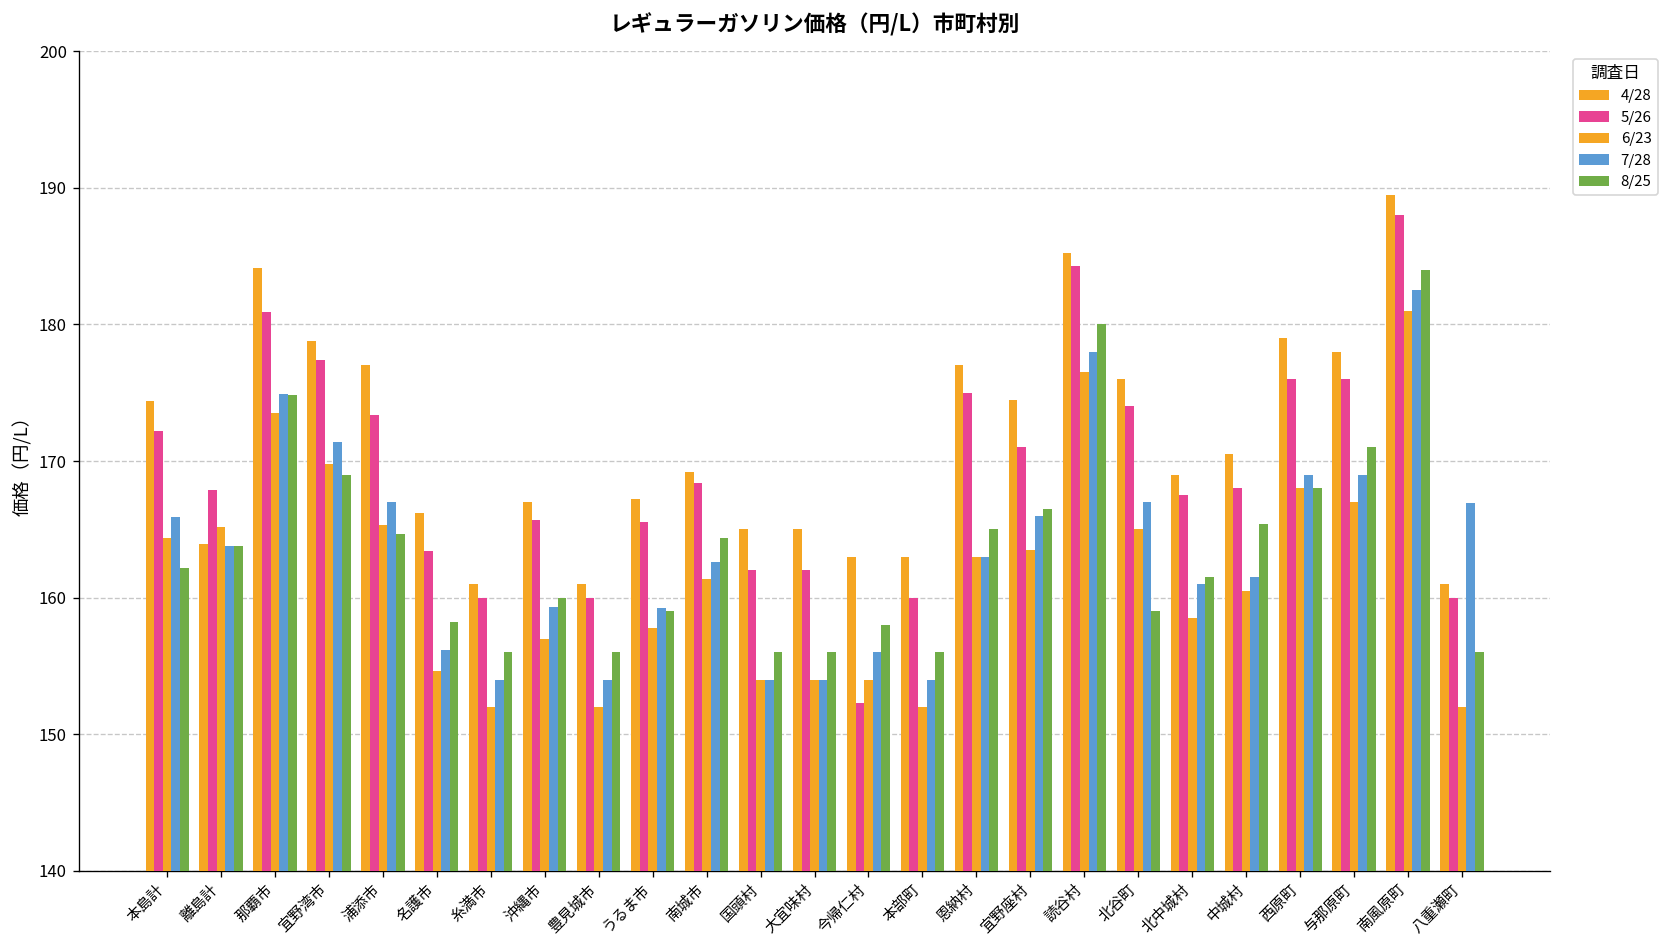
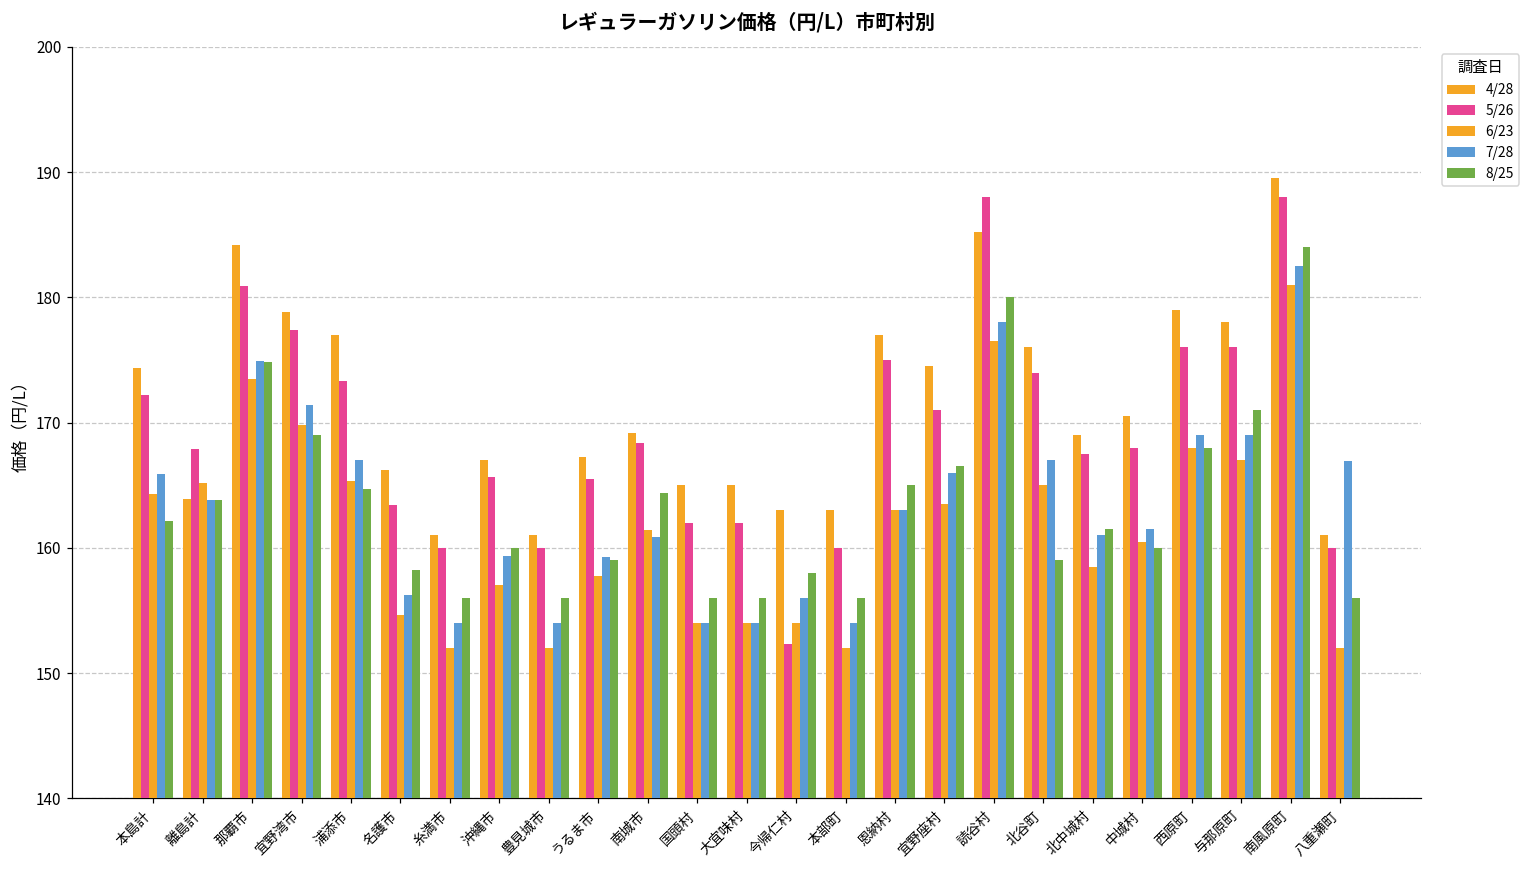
  {
    "5/26": {
      "本島計": 172.2,
      "離島計": 167.9,
      "那覇市": 180.9,
      "宜野湾市": 177.4,
      "浦添市": 173.3,
      "名護市": 163.4,
      "糸満市": 160.0,
      "沖縄市": 165.7,
      "豊見城市": 160.0,
      "うるま市": 165.5,
      "南城市": 168.4,
      "国頭村": 162.0,
      "大宜味村": 162.0,
      "今帰仁村": 152.3,
      "本部町": 160.0,
      "恩納村": 175.0,
      "宜野座村": 171.0,
-     "読谷村": 184.3,
+     "読谷村": 188.0,
      "北谷町": 174.0,
      "北中城村": 167.5,
      "中城村": 168.0,
      "西原町": 176.0,
      "与那原町": 176.0,
      "南風原町": 188.0,
      "八重瀬町": 160.0
    },
    "7/28": {
      "本島計": 165.9,
      "離島計": 163.8,
      "那覇市": 174.9,
      "宜野湾市": 171.4,
      "浦添市": 167.0,
      "名護市": 156.2,
      "糸満市": 154.0,
      "沖縄市": 159.3,
      "豊見城市": 154.0,
      "うるま市": 159.3,
-     "南城市": 162.6,
+     "南城市": 160.9,
      "国頭村": 154.0,
      "大宜味村": 154.0,
      "今帰仁村": 156.0,
      "本部町": 154.0,
      "恩納村": 163.0,
      "宜野座村": 166.0,
      "読谷村": 178.0,
      "北谷町": 167.0,
      "北中城村": 161.0,
      "中城村": 161.5,
      "西原町": 169.0,
      "与那原町": 169.0,
      "南風原町": 182.5,
      "八重瀬町": 166.9
    },
    "8/25": {
      "本島計": 162.2,
      "離島計": 163.8,
      "那覇市": 174.9,
      "宜野湾市": 169.0,
      "浦添市": 164.7,
      "名護市": 158.2,
      "糸満市": 156.0,
      "沖縄市": 160.0,
      "豊見城市": 156.0,
      "うるま市": 159.0,
      "南城市": 164.4,
      "国頭村": 156.0,
      "大宜味村": 156.0,
      "今帰仁村": 158.0,
      "本部町": 156.0,
      "恩納村": 165.0,
      "宜野座村": 166.5,
      "読谷村": 180.0,
      "北谷町": 159.0,
      "北中城村": 161.5,
-     "中城村": 165.4,
+     "中城村": 160.0,
      "西原町": 168.0,
      "与那原町": 171.0,
      "南風原町": 184.0,
      "八重瀬町": 156.0
    }
  }
